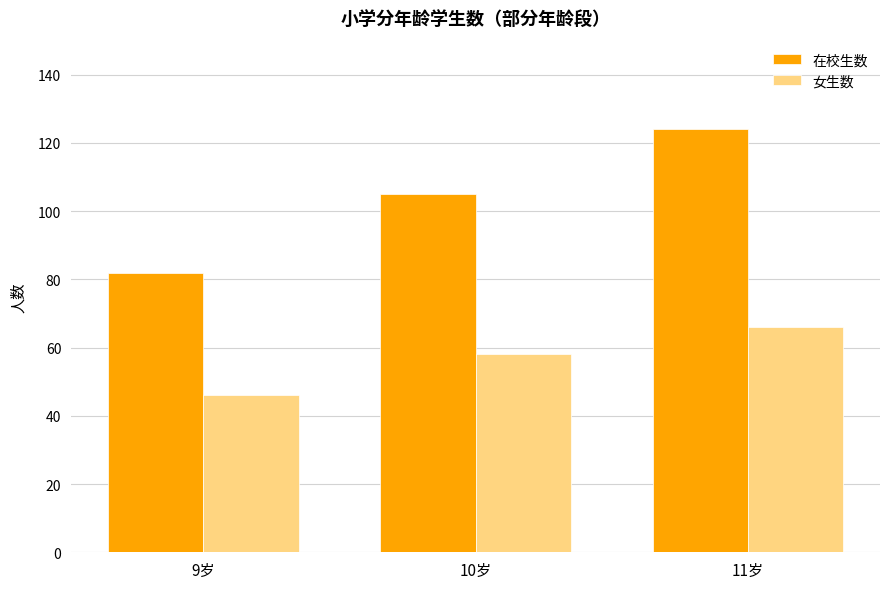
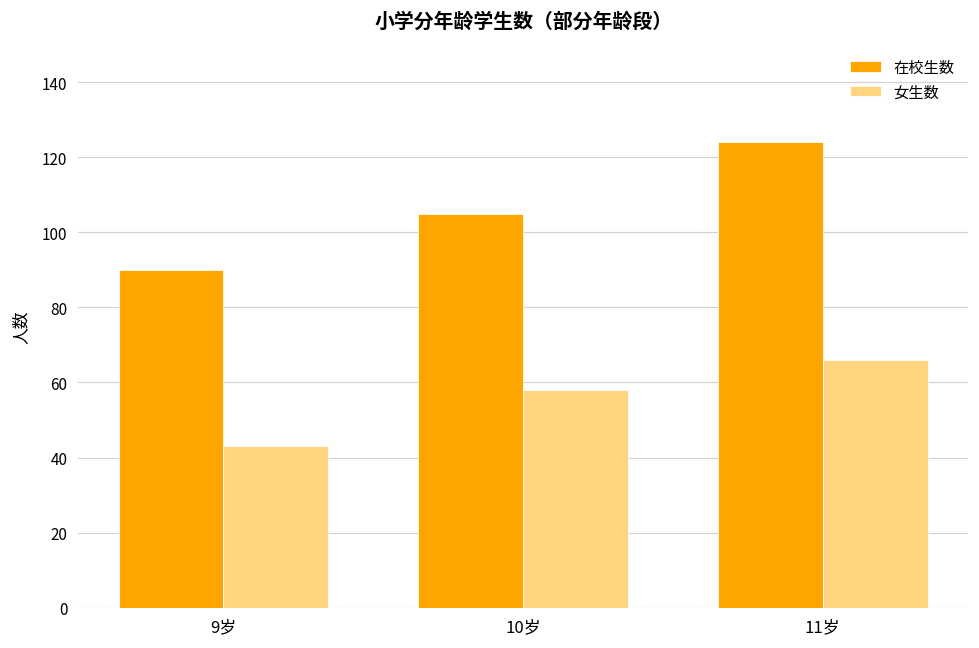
  {
    "在校生数": {
-     "9岁": 82,
+     "9岁": 90,
      "10岁": 105,
      "11岁": 124
    },
    "女生数": {
-     "9岁": 46,
+     "9岁": 43,
      "10岁": 58,
      "11岁": 66
    }
  }
